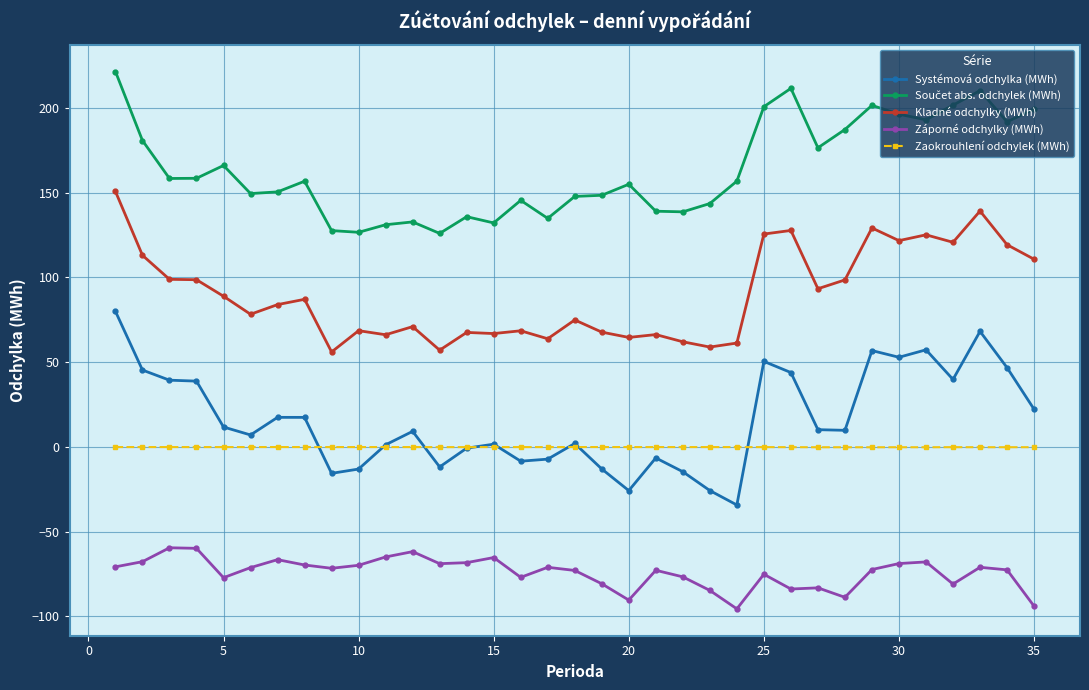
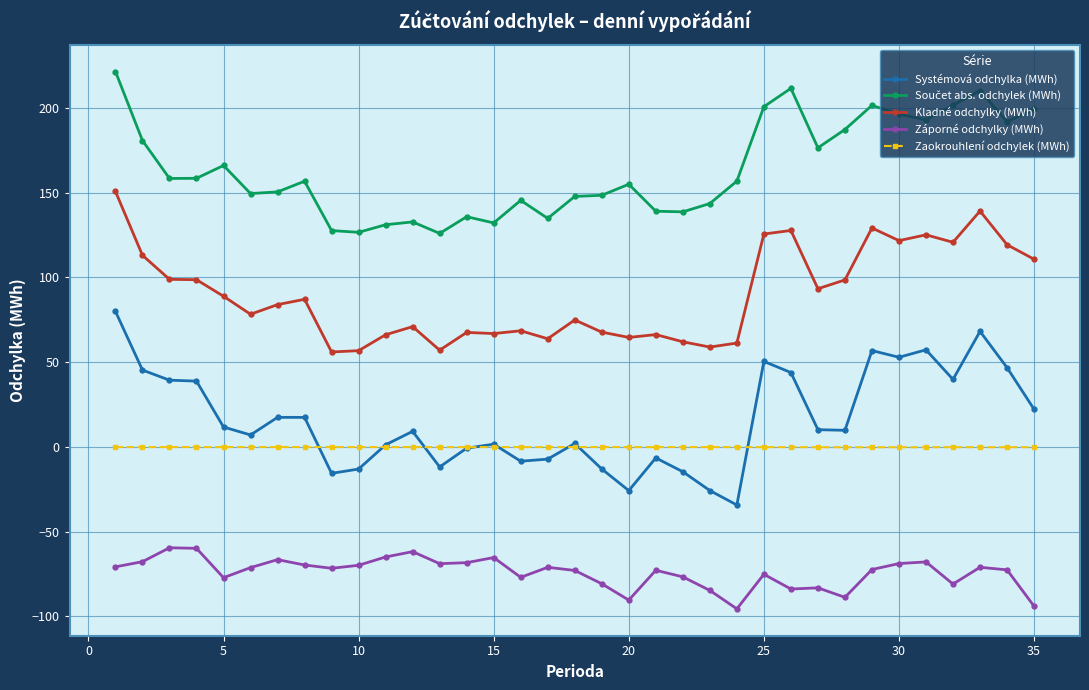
  {
    "Systémová odchylka (MWh)": {
      "5": 12,
      "10": -13,
      "15": 2,
      "20": -26,
      "25": 50,
      "30": 53,
      "35": 22
    },
    "Součet abs. odchylek (MWh)": {
      "5": 166,
      "10": 127,
      "15": 132,
      "20": 155,
      "25": 201
    },
    "Kladné odchylky (MWh)": {
      "5": 89,
-     "10": 69,
+     "10": 57,
      "15": 67,
      "20": 65,
      "25": 126,
      "30": 122,
      "35": 111
    },
    "Záporné odchylky (MWh)": {
      "5": -77,
      "10": -70,
      "15": -65,
      "20": -90,
      "25": -75,
      "30": -69,
      "35": -94
    },
    "Zaokrouhlení odchylek (MWh)": {
      "5": 0,
      "10": 0,
      "15": 0,
      "20": 0,
      "25": 0,
      "30": 0,
      "35": 0
    }
  }
